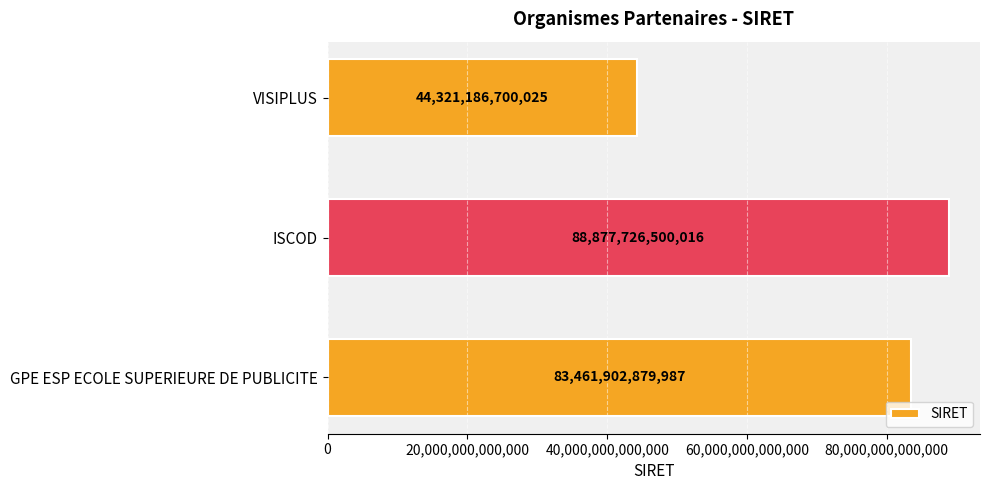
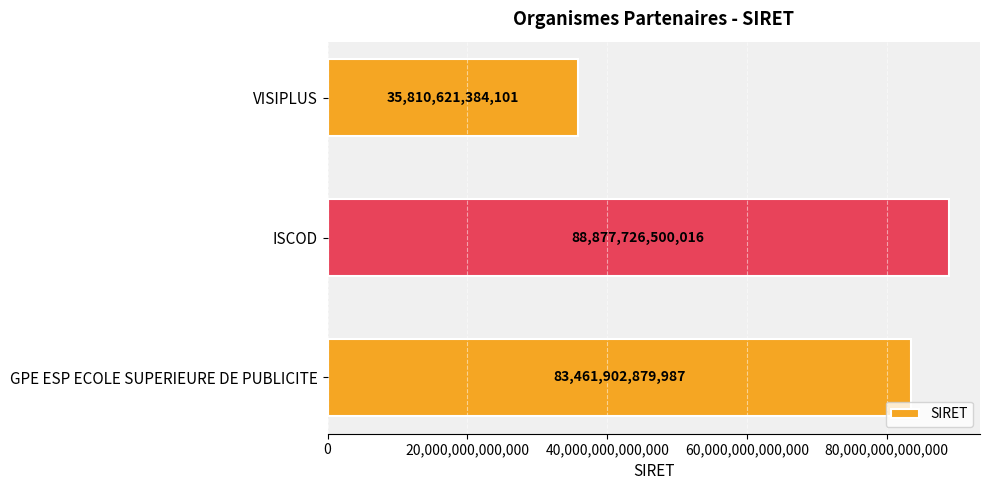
  {
-   "VISIPLUS": "44,321,186,700,025",
+   "VISIPLUS": "35,810,621,384,101",
    "ISCOD": "88,877,726,500,016",
    "GPE ESP ECOLE SUPERIEURE DE PUBLICITE": "83,461,902,879,987"
  }
